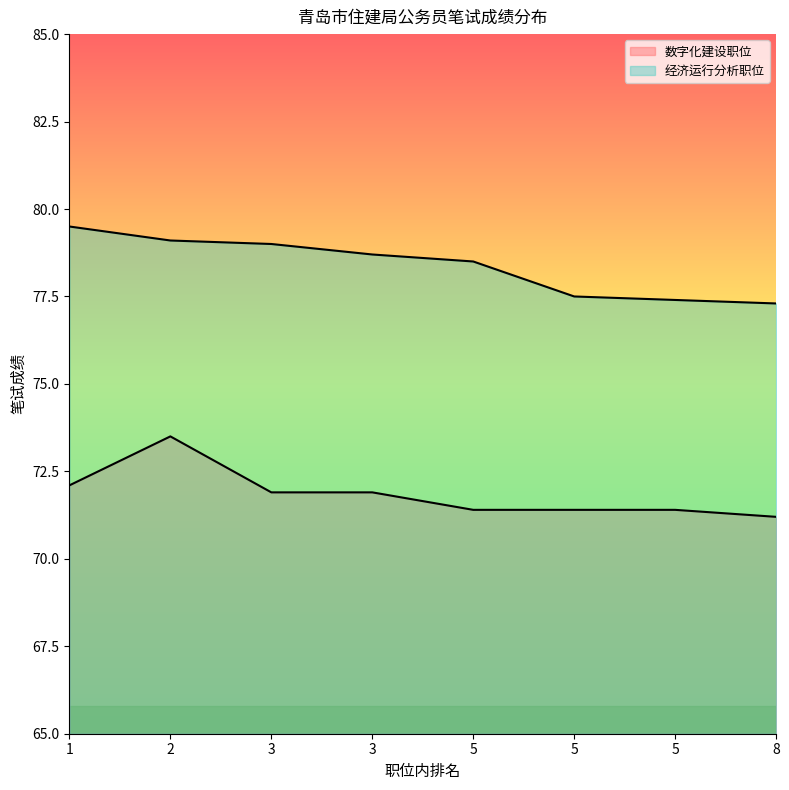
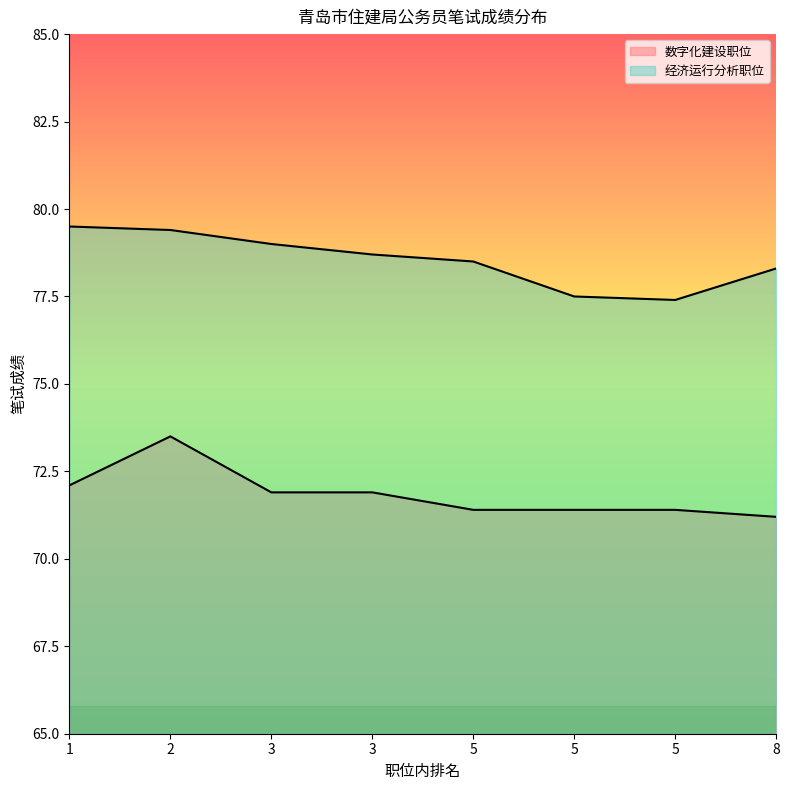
  {
    "数字化建设职位": {
      "1": 72.1,
      "2": 73.5,
      "8": 71.2
    },
    "经济运行分析职位": {
      "1": 79.5,
-     "2": 79.1,
-     "8": 77.3
+     "2": 79.4,
+     "8": 78.3
    }
  }
